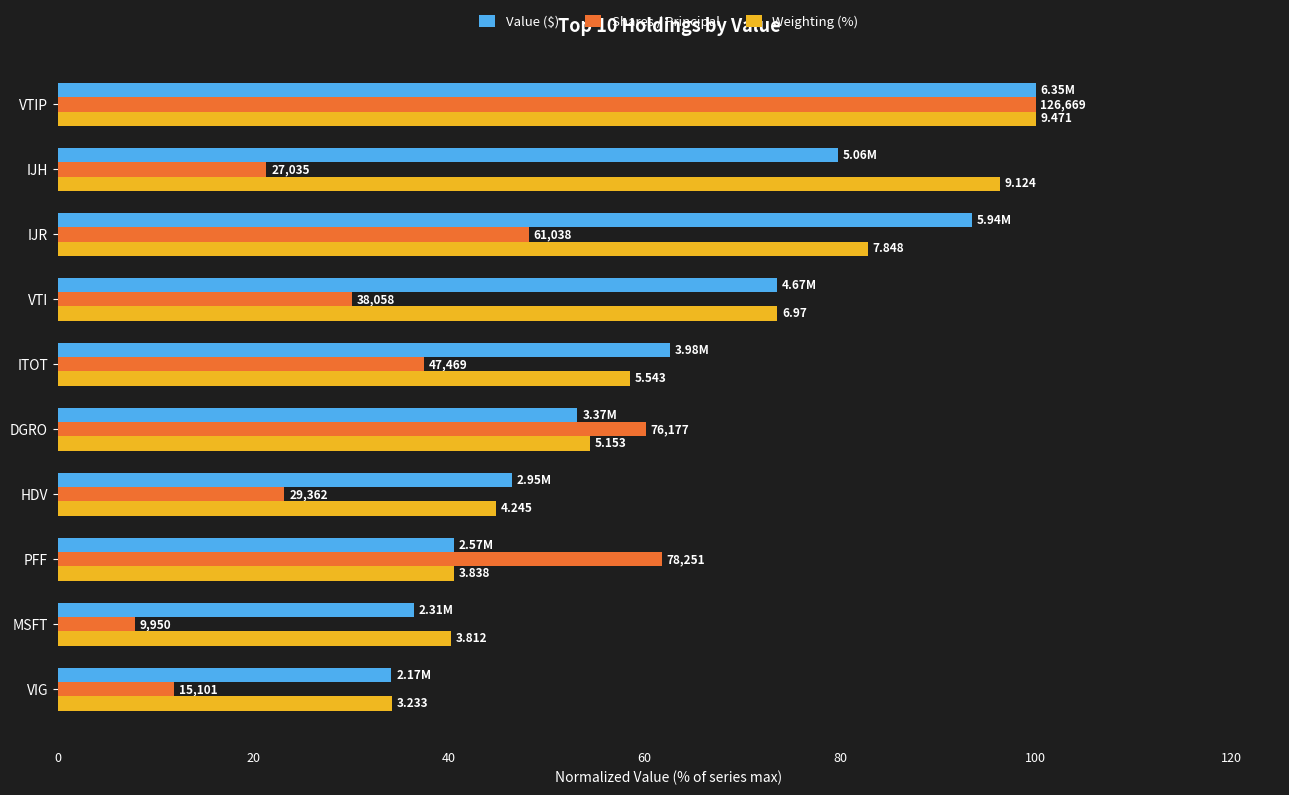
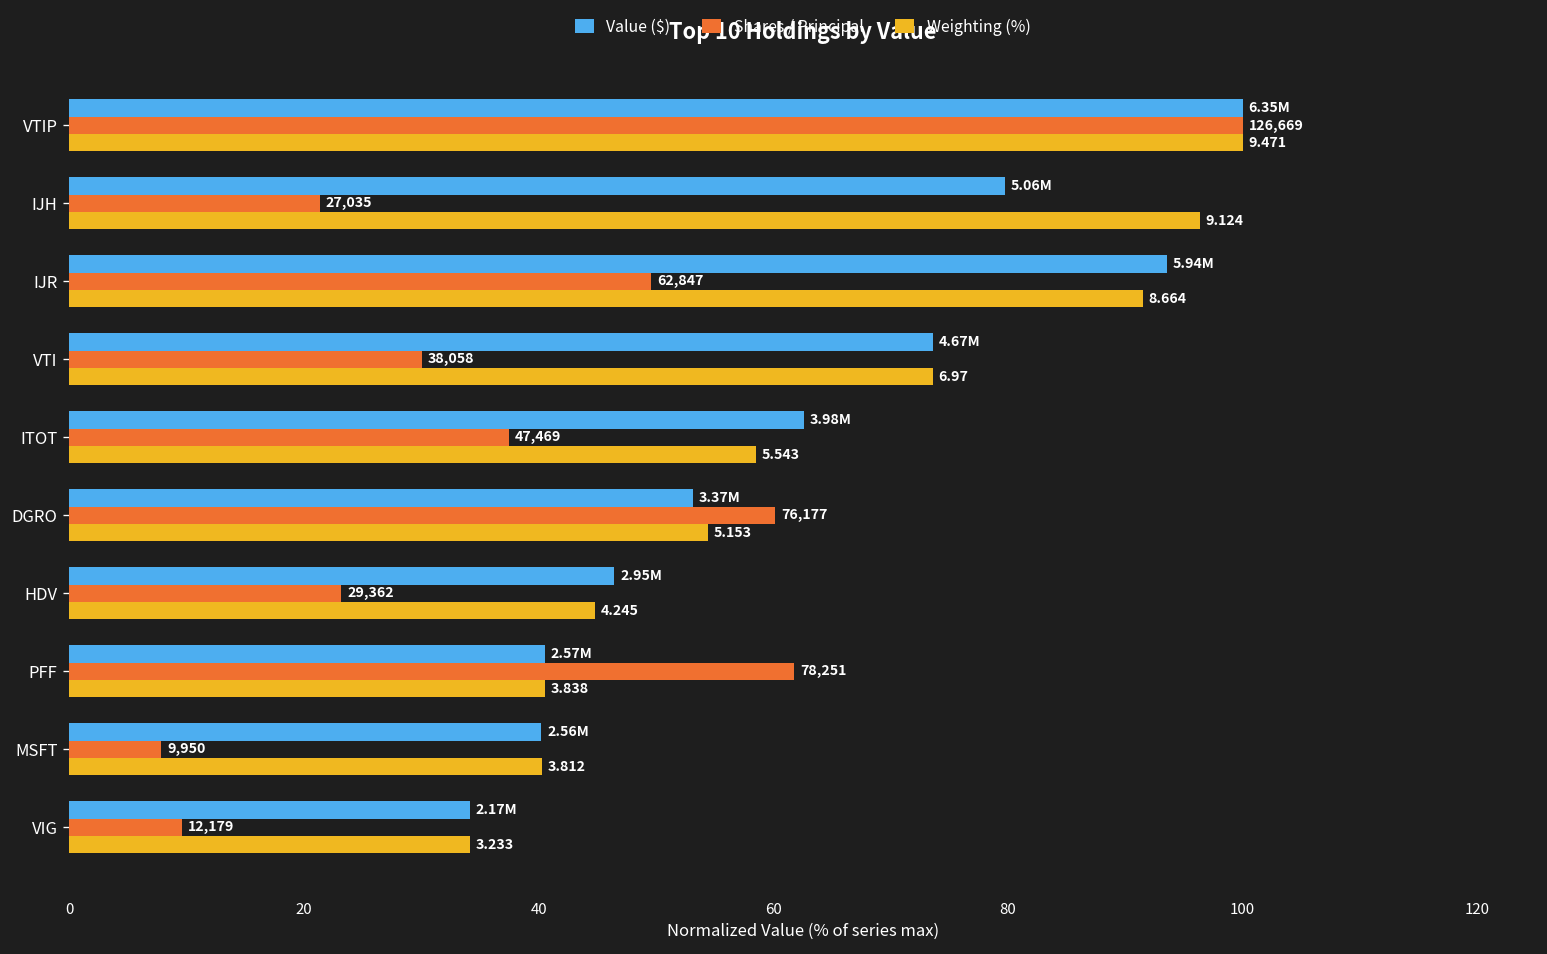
  {
    "Value ($)": {
-     "MSFT": "2.31M"
+     "MSFT": "2.56M"
    },
    "Shares / Principal": {
-     "IJR": "61,038",
-     "VIG": "15,101"
+     "IJR": "62,847",
+     "VIG": "12,179"
    },
    "Weighting (%)": {
-     "IJR": "7.848"
+     "IJR": "8.664"
    }
  }
